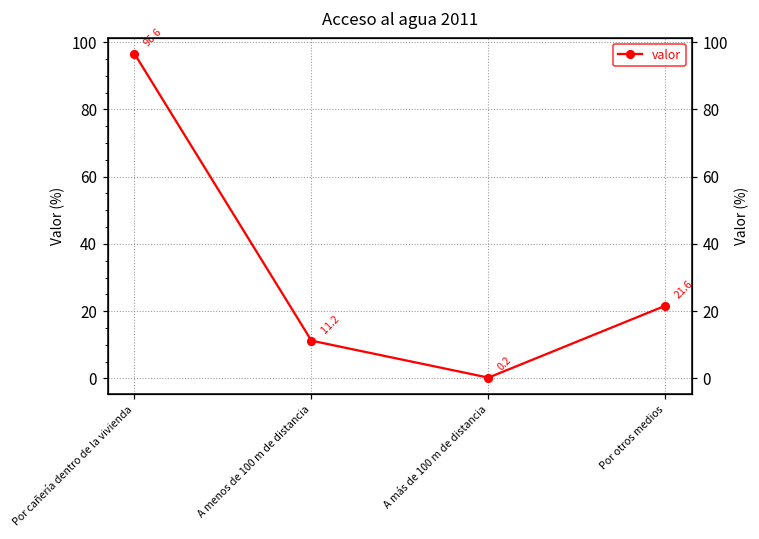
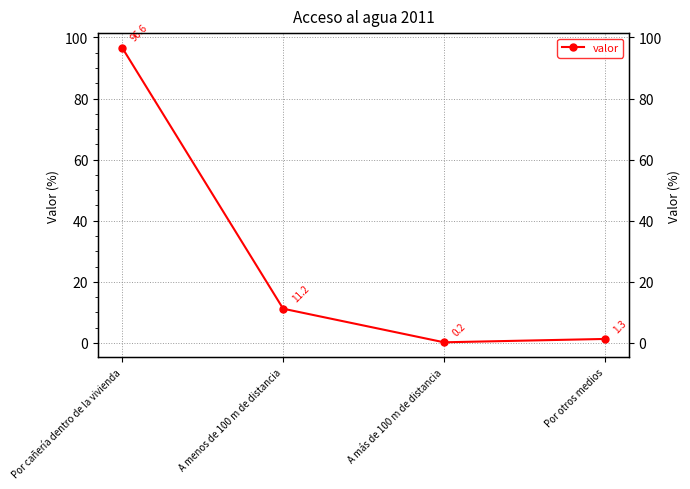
  {
    "Por cañería dentro de la vivienda": 96.6,
    "A menos de 100 m de distancia": 11.2,
    "A más de 100 m de distancia": 0.2,
-   "Por otros medios": 21.6
+   "Por otros medios": 1.3
  }
